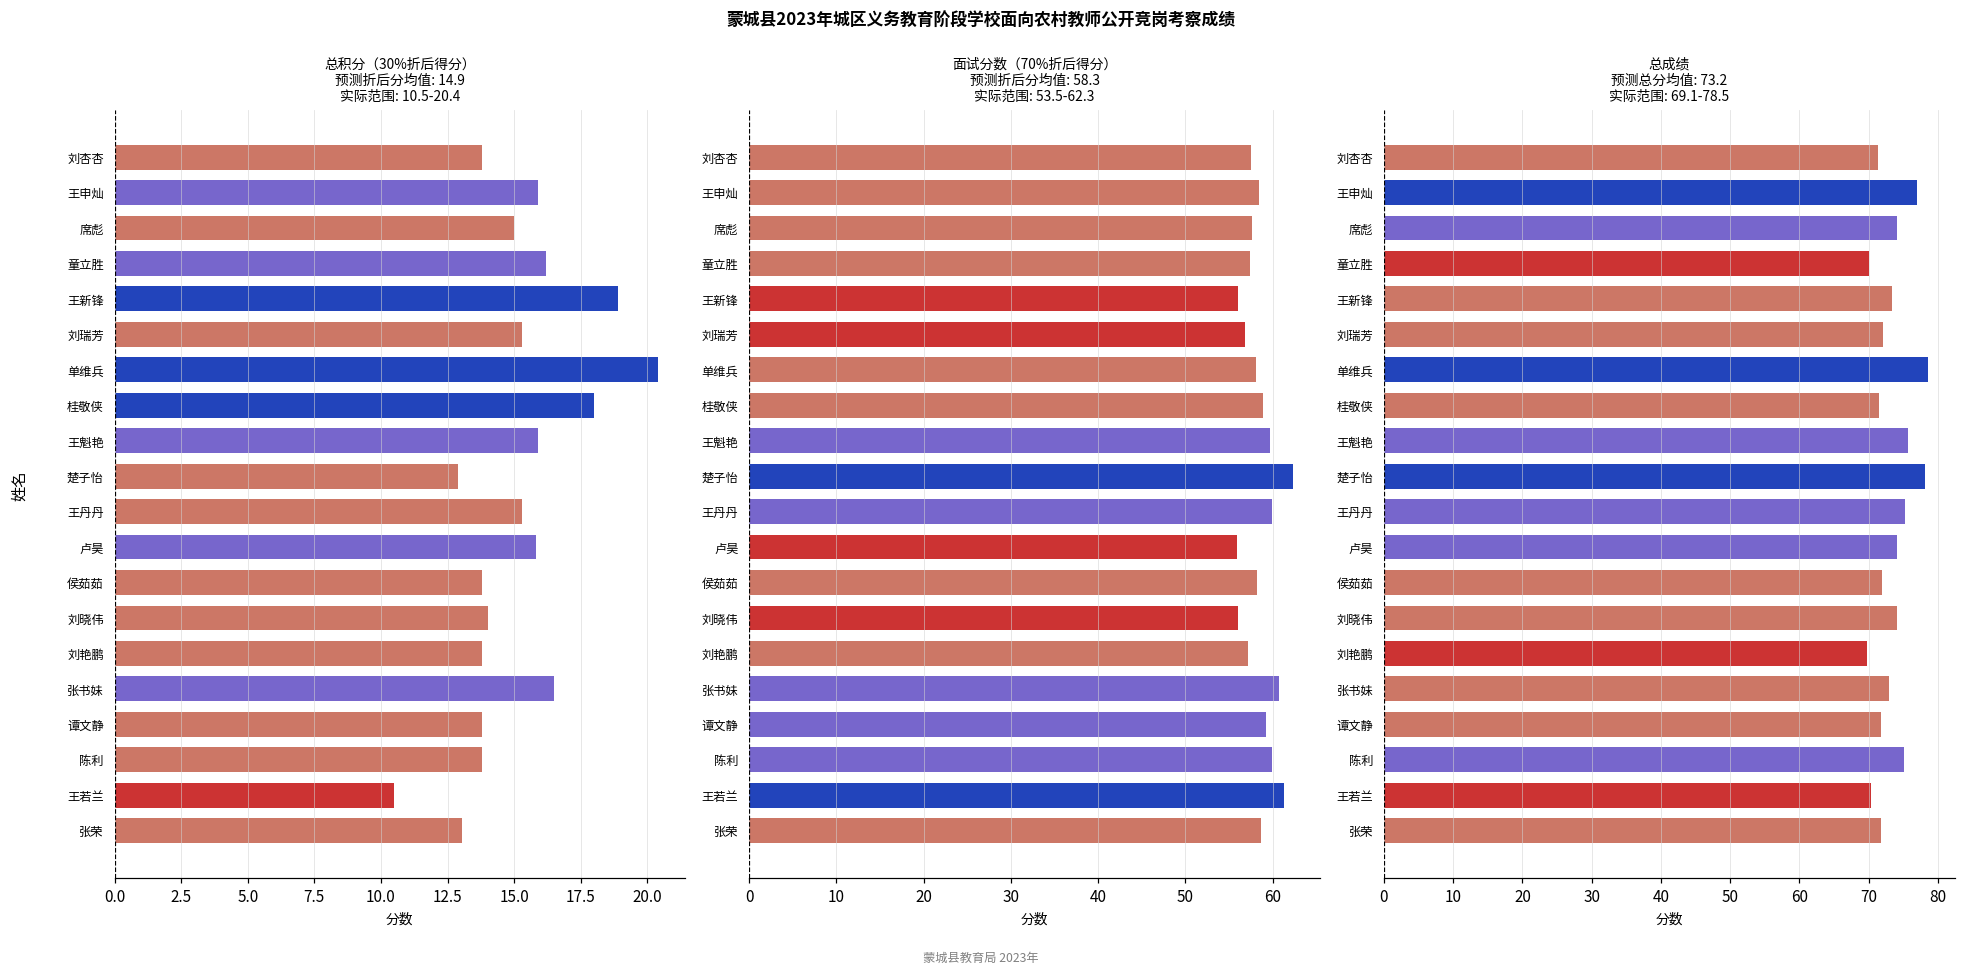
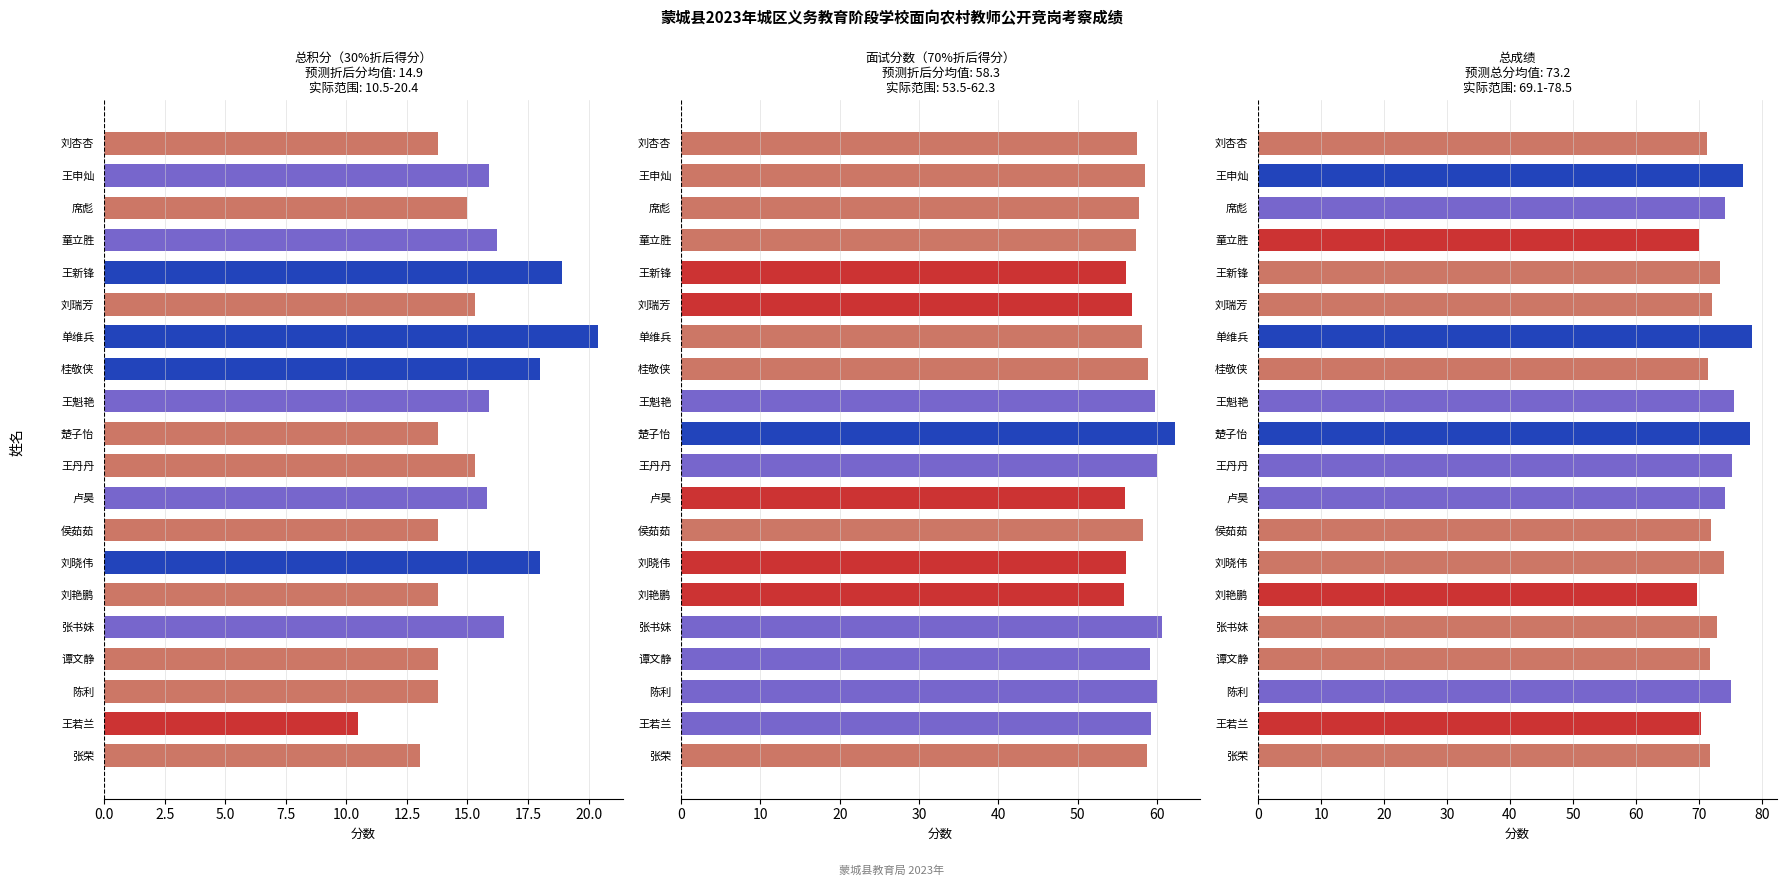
  {
    "总积分（30%折后得分） 预测折后分均值: 14.9 实际范围: 10.5-20.4": {
      "刘杏杏": 13.8,
      "王申灿": 15.9,
      "席彪": 15.0,
      "童立胜": 16.2,
      "王新锋": 18.9,
      "刘瑞芳": 15.3,
      "单维兵": 20.4,
      "桂敬侠": 18.0,
      "王魁艳": 15.9,
-     "楚子怡": 12.9,
+     "楚子怡": 13.8,
      "王丹丹": 15.3,
      "卢昊": 15.8,
      "侯茹茹": 13.8,
-     "刘晓伟": 14,
+     "刘晓伟": 18,
      "刘艳鹏": 13.8,
      "张书妹": 16.5,
      "谭文静": 13.8,
      "陈利": 13.8,
      "王若兰": 10.5,
      "张荣": 13.1
    },
    "面试分数（70%折后得分） 预测折后分均值: 58.3 实际范围: 53.5-62.3": {
      "刘杏杏": 58,
      "王申灿": 58,
      "席彪": 58,
      "童立胜": 57,
      "王新锋": 56,
      "刘瑞芳": 57,
      "单维兵": 58,
      "桂敬侠": 59,
      "王魁艳": 60,
      "楚子怡": 62,
      "王丹丹": 60,
      "卢昊": 56,
      "侯茹茹": 58,
      "刘晓伟": 56,
-     "刘艳鹏": 57,
+     "刘艳鹏": 56,
      "张书妹": 61,
      "谭文静": 59,
      "陈利": 60,
-     "王若兰": 61,
+     "王若兰": 59,
      "张荣": 59
    },
    "总成绩 预测总分均值: 73.2 实际范围: 69.1-78.5": {
      "刘杏杏": 71,
      "王申灿": 77,
      "席彪": 74,
      "童立胜": 70,
      "王新锋": 73,
      "刘瑞芳": 72,
      "单维兵": 79,
      "桂敬侠": 72,
      "王魁艳": 76,
      "楚子怡": 78,
      "王丹丹": 75,
      "卢昊": 74,
      "侯茹茹": 72,
      "刘晓伟": 74,
      "刘艳鹏": 70,
      "张书妹": 73,
      "谭文静": 72,
      "陈利": 75,
      "王若兰": 70,
      "张荣": 72
    }
  }
